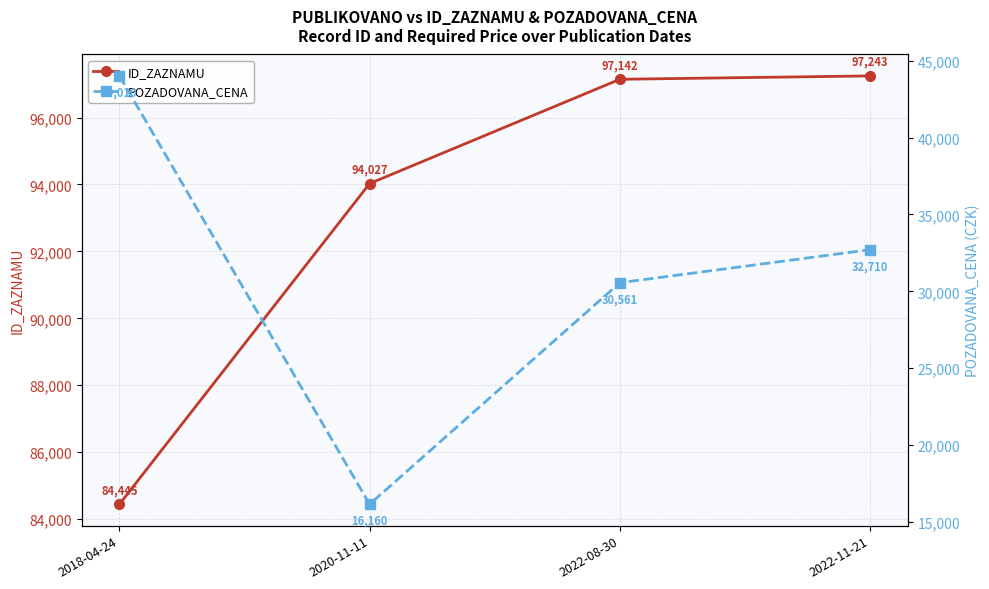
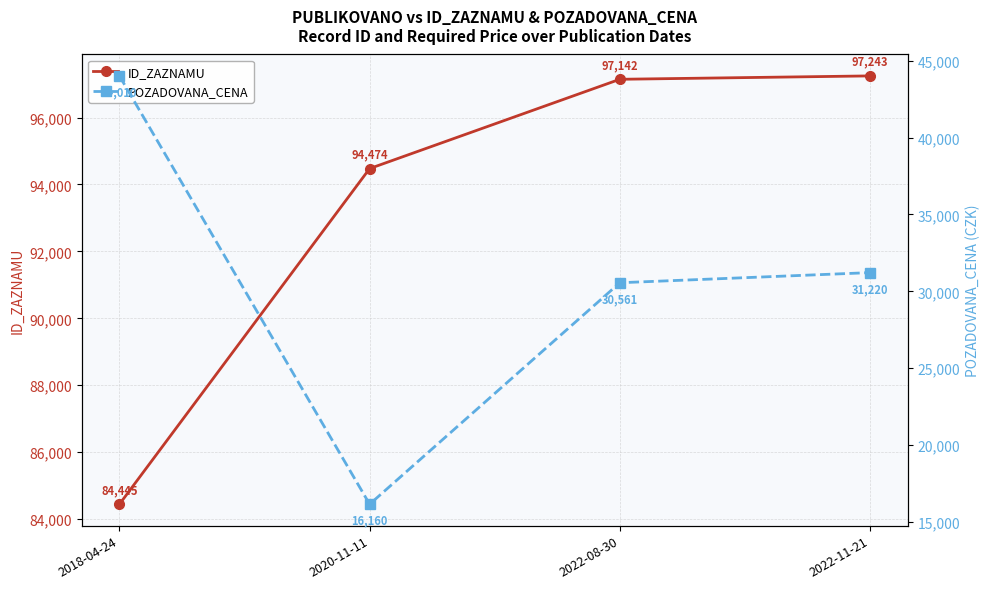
  {
    "ID_ZAZNAMU": {
      "2018-04-24": "84,445",
-     "2020-11-11": "94,027",
+     "2020-11-11": "94,474",
      "2022-08-30": "97,142",
      "2022-11-21": "97,243"
    },
    "POZADOVANA_CENA": {
      "2020-11-11": "16,160",
      "2022-08-30": "30,561",
-     "2022-11-21": "32,710"
+     "2022-11-21": "31,220"
    }
  }
